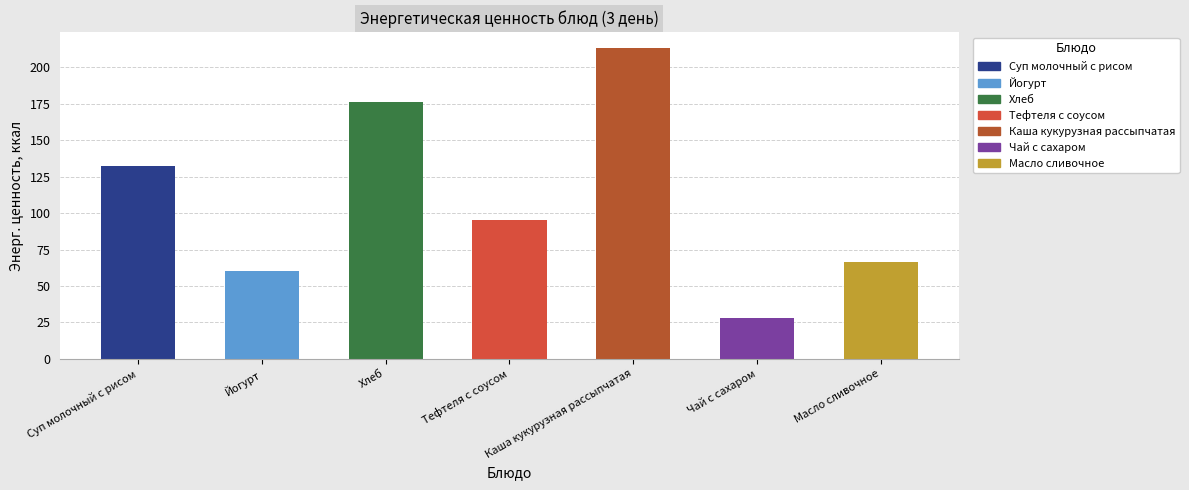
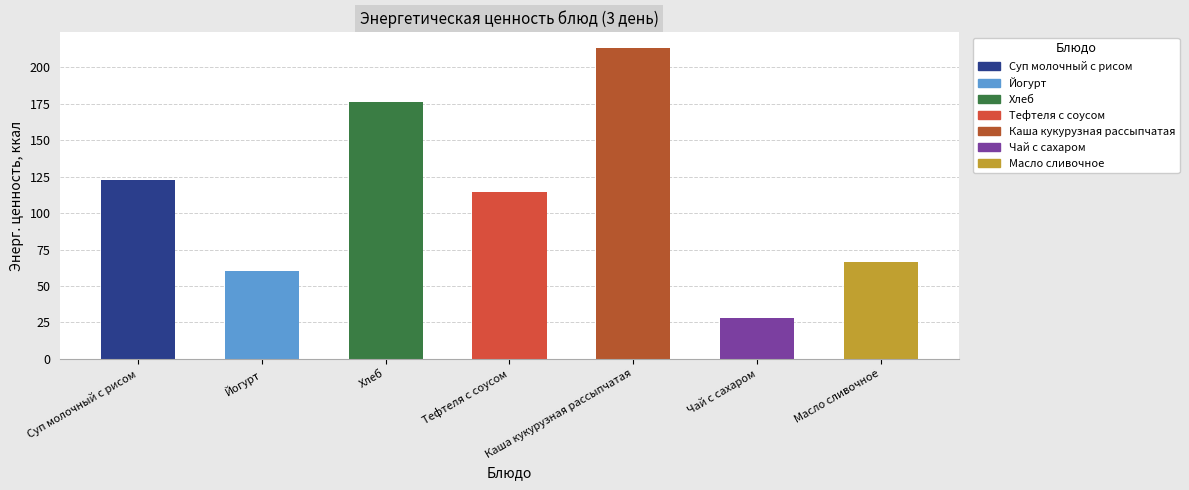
  {
-   "Суп молочный с рисом": 132,
+   "Суп молочный с рисом": 123,
    "Йогурт": 60,
    "Хлеб": 176,
-   "Тефтеля с соусом": 95,
+   "Тефтеля с соусом": 114,
    "Каша кукурузная рассыпчатая": 214,
    "Чай с сахаром": 28,
    "Масло сливочное": 67
  }
